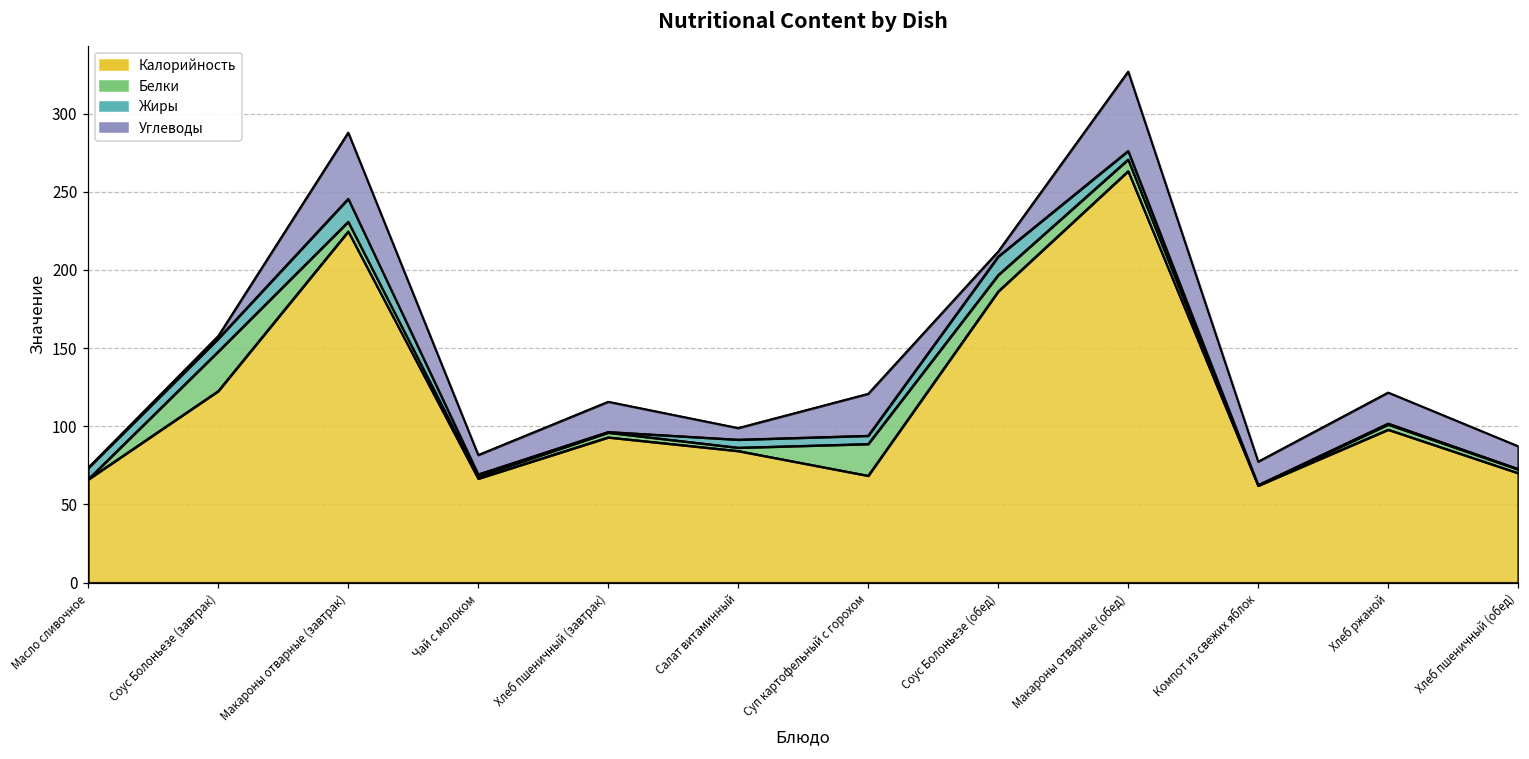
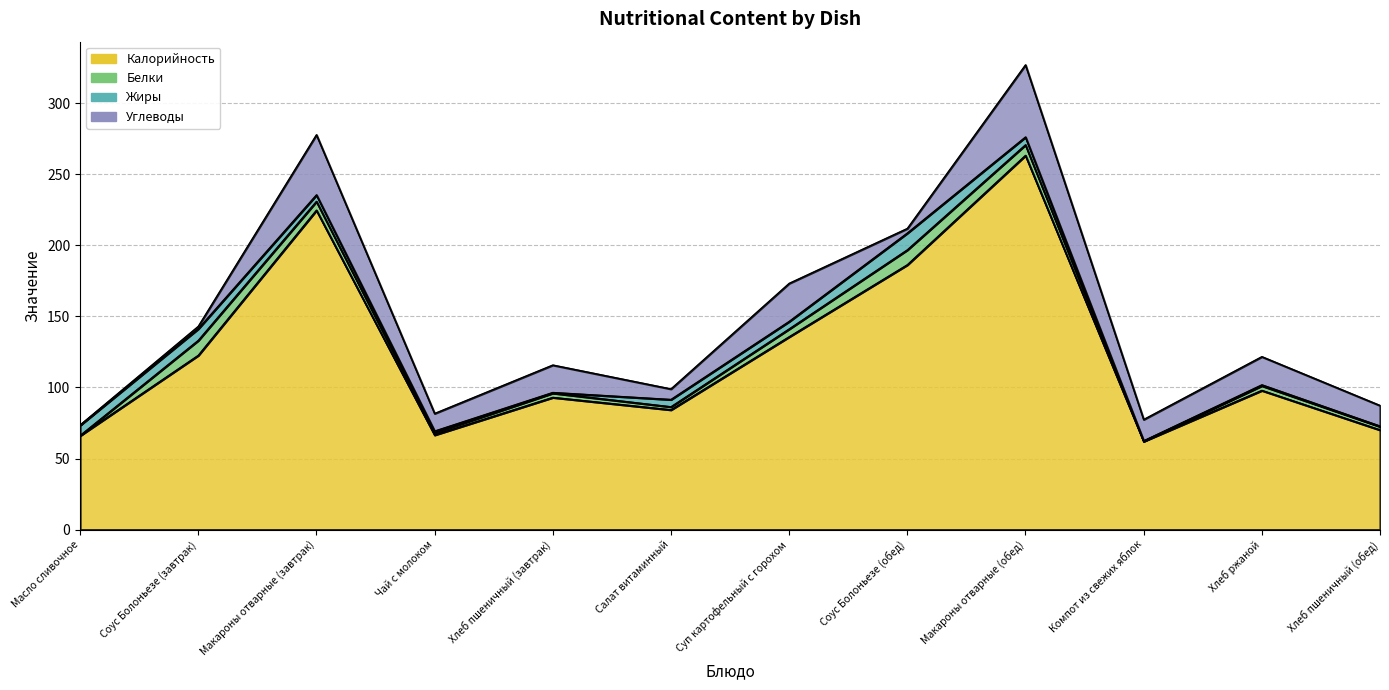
  {
    "Калорийность": {
      "Соус Болоньезе (завтрак)": 123,
      "Макароны отварные (завтрак)": 225,
      "Хлеб пшеничный (завтрак)": 93,
      "Салат витаминный": 84,
-     "Суп картофельный с горохом": 68,
+     "Суп картофельный с горохом": 136,
      "Соус Болоньезе (обед)": 186,
      "Макароны отварные (обед)": 263,
      "Хлеб ржаной": 98,
      "Хлеб пшеничный (обед)": 70
    },
    "Белки": {
-     "Соус Болоньезе (завтрак)": 25,
+     "Соус Болоньезе (завтрак)": 11,
      "Макароны отварные (завтрак)": 6,
      "Салат витаминный": 2,
-     "Суп картофельный с горохом": 20,
+     "Суп картофельный с горохом": 6,
      "Соус Болоньезе (обед)": 10,
      "Макароны отварные (обед)": 7
    },
    "Жиры": {
-     "Макароны отварные (завтрак)": 15,
+     "Макароны отварные (завтрак)": 5,
      "Салат витаминный": 5,
      "Суп картофельный с горохом": 5,
      "Соус Болоньезе (обед)": 12,
      "Макароны отварные (обед)": 5
    },
    "Углеводы": {
      "Макароны отварные (завтрак)": 42,
      "Чай с молоком": 12,
      "Хлеб пшеничный (завтрак)": 19,
      "Салат витаминный": 7,
      "Суп картофельный с горохом": 27,
      "Соус Болоньезе (обед)": 3,
      "Макароны отварные (обед)": 51,
      "Компот из свежих яблок": 15,
      "Хлеб ржаной": 20,
      "Хлеб пшеничный (обед)": 14
    }
  }
